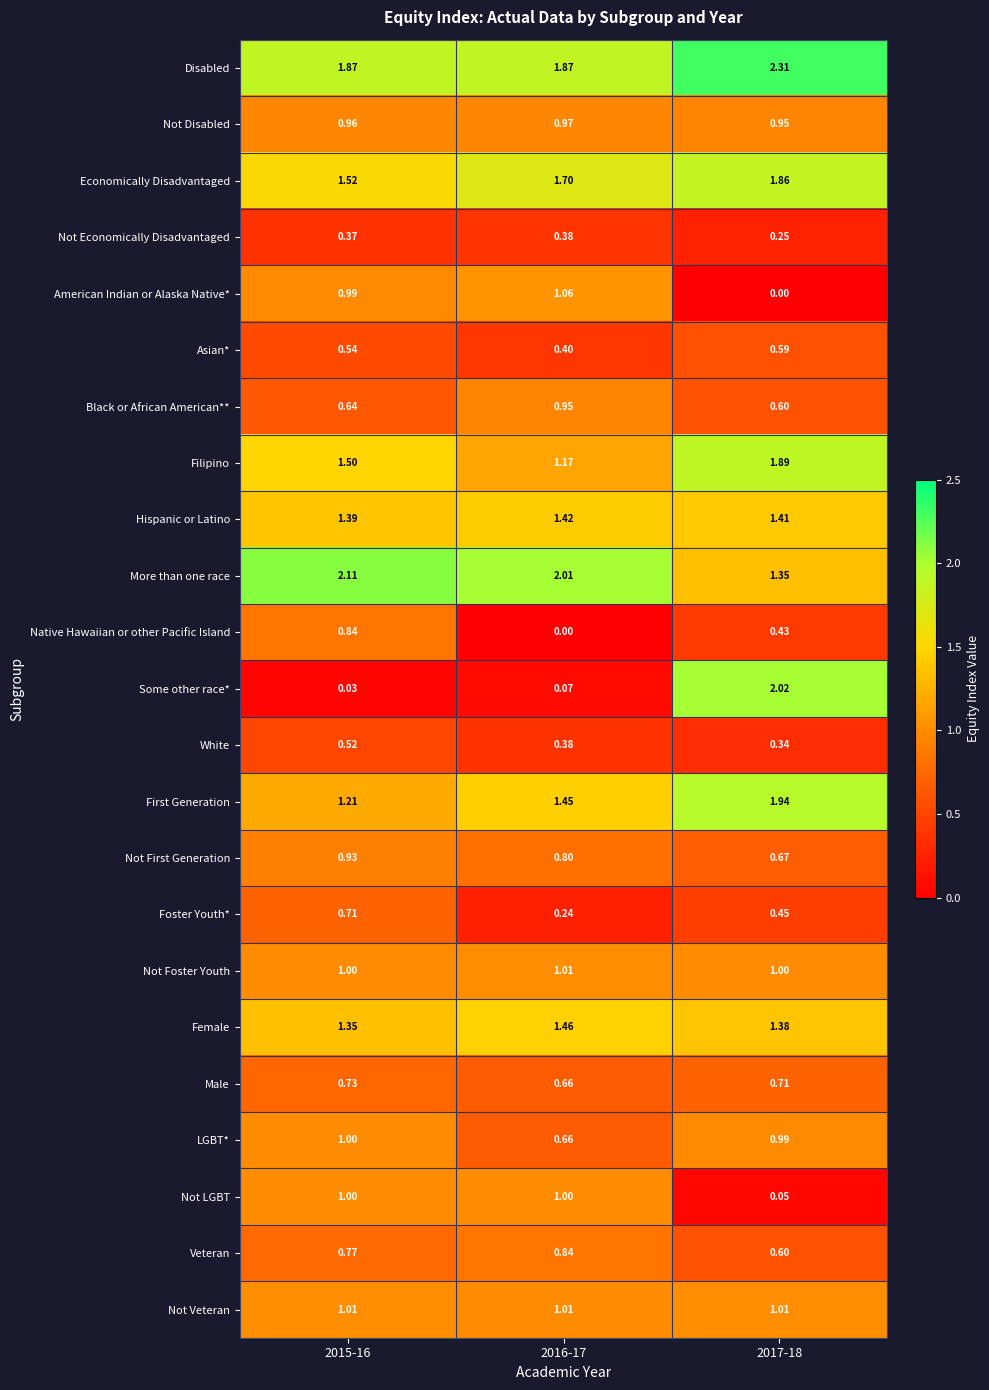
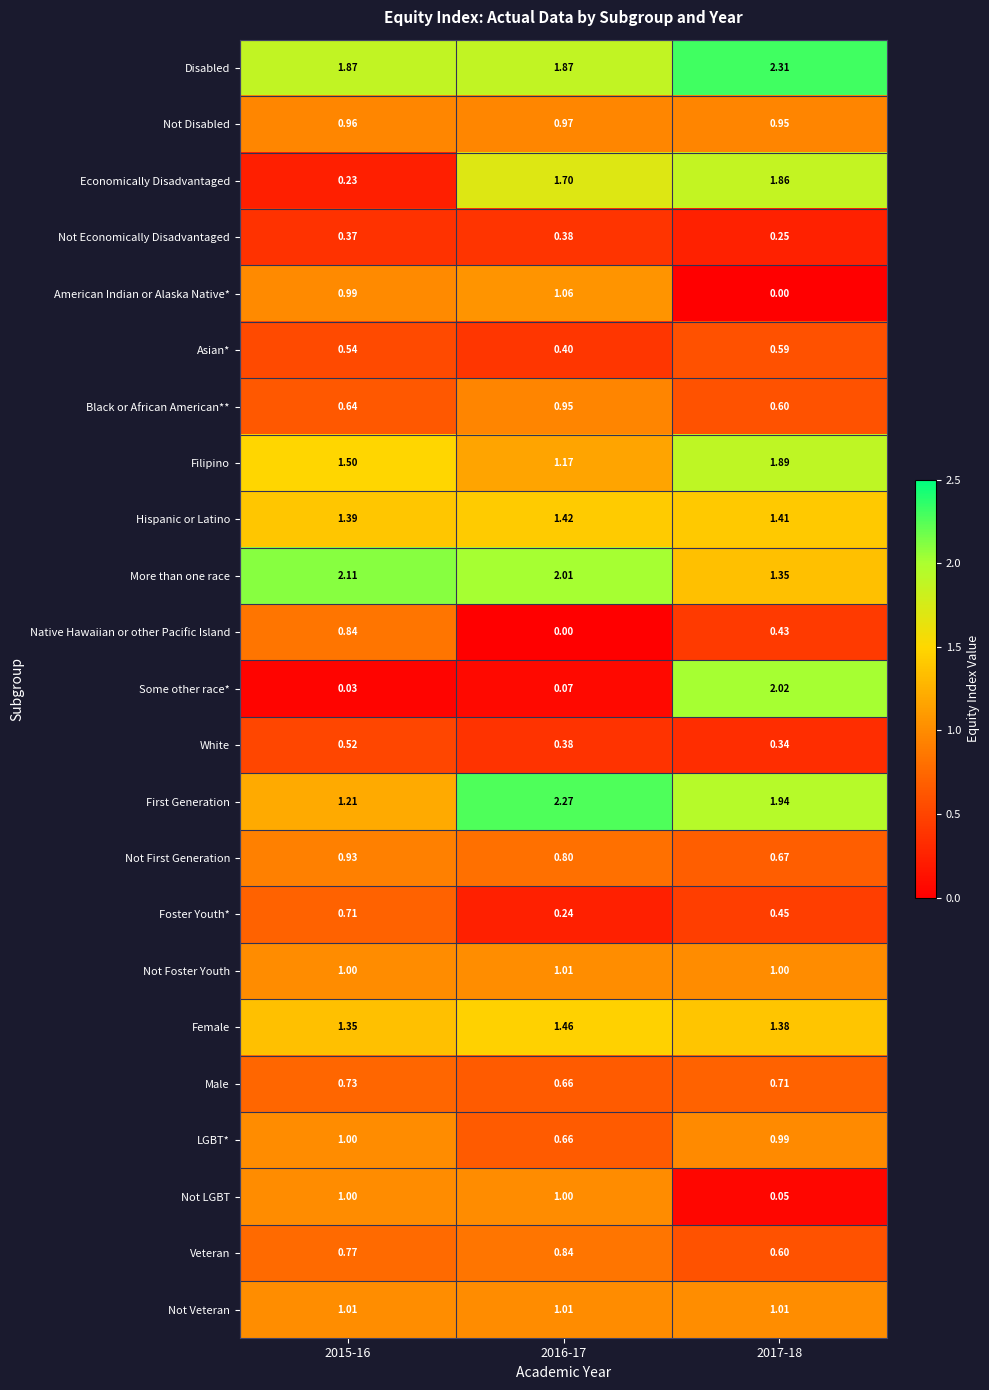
  {
    "Disabled": {
      "2015-16": 1.87,
      "2016-17": 1.87,
      "2017-18": 2.31
    },
    "Not Disabled": {
      "2015-16": 0.96,
      "2016-17": 0.97,
      "2017-18": 0.95
    },
    "Economically Disadvantaged": {
-     "2015-16": 1.52,
+     "2015-16": 0.23,
      "2016-17": 1.70,
      "2017-18": 1.86
    },
    "Not Economically Disadvantaged": {
      "2015-16": 0.37,
      "2016-17": 0.38,
      "2017-18": 0.25
    },
    "American Indian or Alaska Native*": {
      "2015-16": 0.99,
      "2016-17": 1.06,
      "2017-18": 0.00
    },
    "Asian*": {
      "2015-16": 0.54,
      "2016-17": 0.40,
      "2017-18": 0.59
    },
    "Black or African American**": {
      "2015-16": 0.64,
      "2016-17": 0.95,
      "2017-18": 0.60
    },
    "Filipino": {
      "2015-16": 1.50,
      "2016-17": 1.17,
      "2017-18": 1.89
    },
    "Hispanic or Latino": {
      "2015-16": 1.39,
      "2016-17": 1.42,
      "2017-18": 1.41
    },
    "More than one race": {
      "2015-16": 2.11,
      "2016-17": 2.01,
      "2017-18": 1.35
    },
    "Native Hawaiian or other Pacific Island": {
      "2015-16": 0.84,
      "2016-17": 0.00,
      "2017-18": 0.43
    },
    "Some other race*": {
      "2015-16": 0.03,
      "2016-17": 0.07,
      "2017-18": 2.02
    },
    "White": {
      "2015-16": 0.52,
      "2016-17": 0.38,
      "2017-18": 0.34
    },
    "First Generation": {
      "2015-16": 1.21,
-     "2016-17": 1.45,
+     "2016-17": 2.27,
      "2017-18": 1.94
    },
    "Not First Generation": {
      "2015-16": 0.93,
      "2016-17": 0.80,
      "2017-18": 0.67
    },
    "Foster Youth*": {
      "2015-16": 0.71,
      "2016-17": 0.24,
      "2017-18": 0.45
    },
    "Not Foster Youth": {
      "2015-16": 1.00,
      "2016-17": 1.01,
      "2017-18": 1.00
    },
    "Female": {
      "2015-16": 1.35,
      "2016-17": 1.46,
      "2017-18": 1.38
    },
    "Male": {
      "2015-16": 0.73,
      "2016-17": 0.66,
      "2017-18": 0.71
    },
    "LGBT*": {
      "2015-16": 1.00,
      "2016-17": 0.66,
      "2017-18": 0.99
    },
    "Not LGBT": {
      "2015-16": 1.00,
      "2016-17": 1.00,
      "2017-18": 0.05
    },
    "Veteran": {
      "2015-16": 0.77,
      "2016-17": 0.84,
      "2017-18": 0.60
    },
    "Not Veteran": {
      "2015-16": 1.01,
      "2016-17": 1.01,
      "2017-18": 1.01
    }
  }
